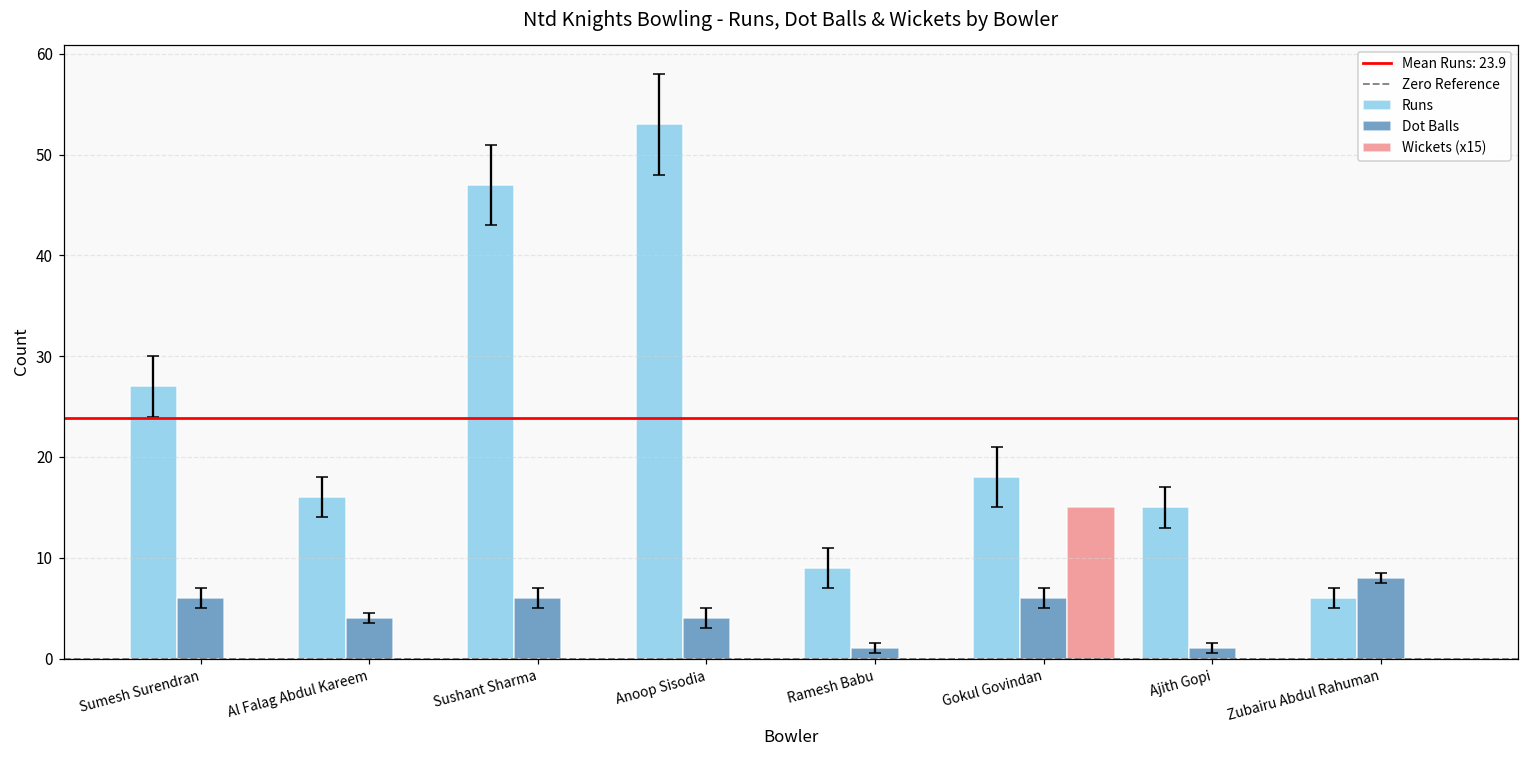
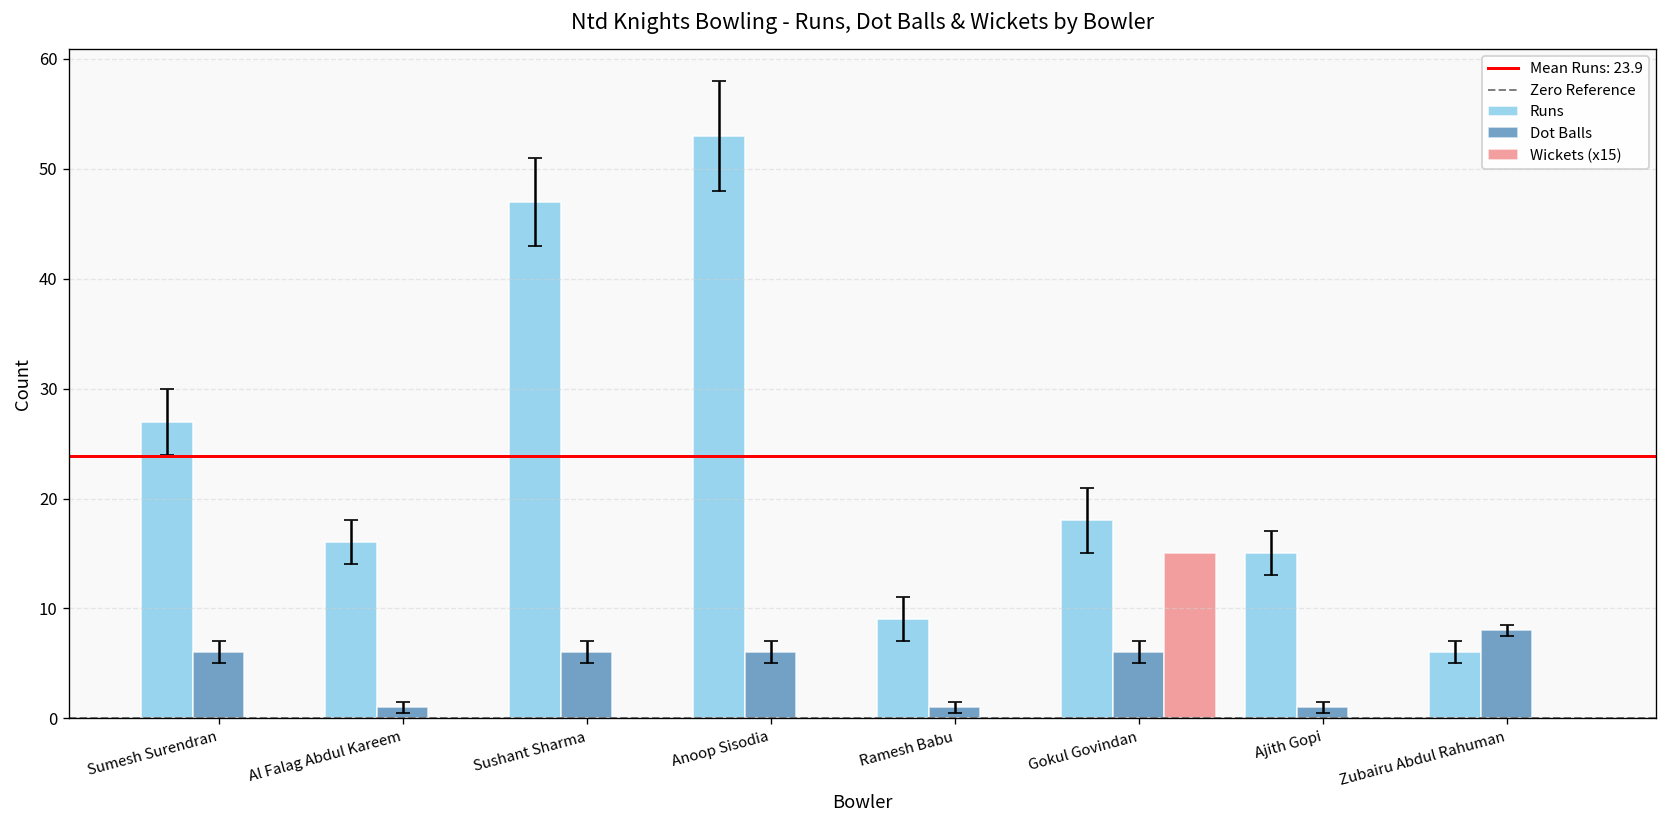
  {
    "Runs": {
      "Sumesh Surendran": 27,
      "Al Falag Abdul Kareem": 16,
      "Sushant Sharma": 47,
      "Anoop Sisodia": 53,
      "Ramesh Babu": 9,
      "Gokul Govindan": 18,
      "Ajith Gopi": 15,
      "Zubairu Abdul Rahuman": 6
    },
    "Dot Balls": {
      "Sumesh Surendran": 6,
-     "Al Falag Abdul Kareem": 4,
+     "Al Falag Abdul Kareem": 1,
      "Sushant Sharma": 6,
-     "Anoop Sisodia": 4,
+     "Anoop Sisodia": 6,
      "Ramesh Babu": 1,
      "Gokul Govindan": 6,
      "Ajith Gopi": 1,
      "Zubairu Abdul Rahuman": 8
    },
    "Wickets (x15)": {
      "Sumesh Surendran": 0,
      "Al Falag Abdul Kareem": 0,
      "Sushant Sharma": 0,
      "Anoop Sisodia": 0,
      "Ramesh Babu": 0,
      "Gokul Govindan": 15,
      "Ajith Gopi": 0,
      "Zubairu Abdul Rahuman": 0
    }
  }
